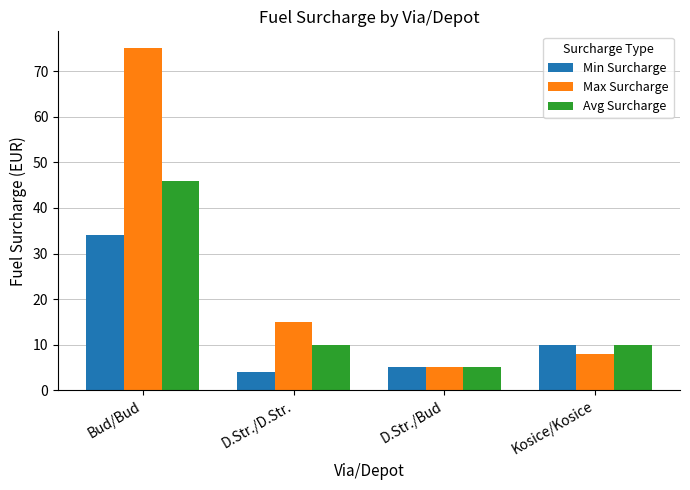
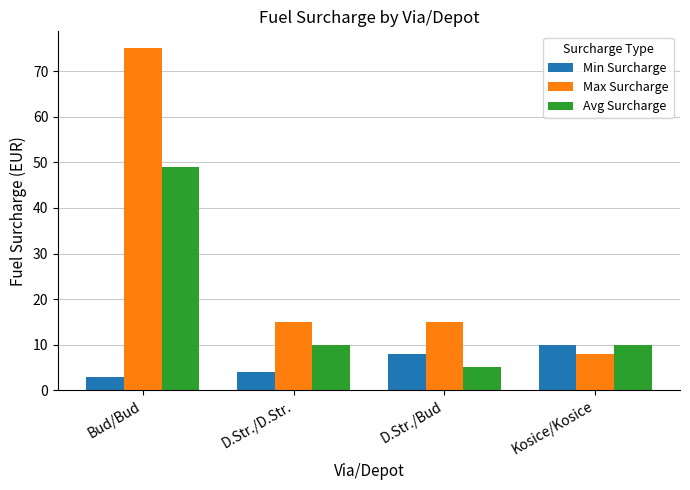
  {
    "Min Surcharge": {
-     "Bud/Bud": 34,
+     "Bud/Bud": 3,
      "D.Str./D.Str.": 4,
-     "D.Str./Bud": 5,
+     "D.Str./Bud": 8,
      "Kosice/Kosice": 10
    },
    "Max Surcharge": {
      "Bud/Bud": 75,
      "D.Str./D.Str.": 15,
-     "D.Str./Bud": 5,
+     "D.Str./Bud": 15,
      "Kosice/Kosice": 8
    },
    "Avg Surcharge": {
-     "Bud/Bud": 46,
+     "Bud/Bud": 49,
      "D.Str./D.Str.": 10,
      "D.Str./Bud": 5,
      "Kosice/Kosice": 10
    }
  }
